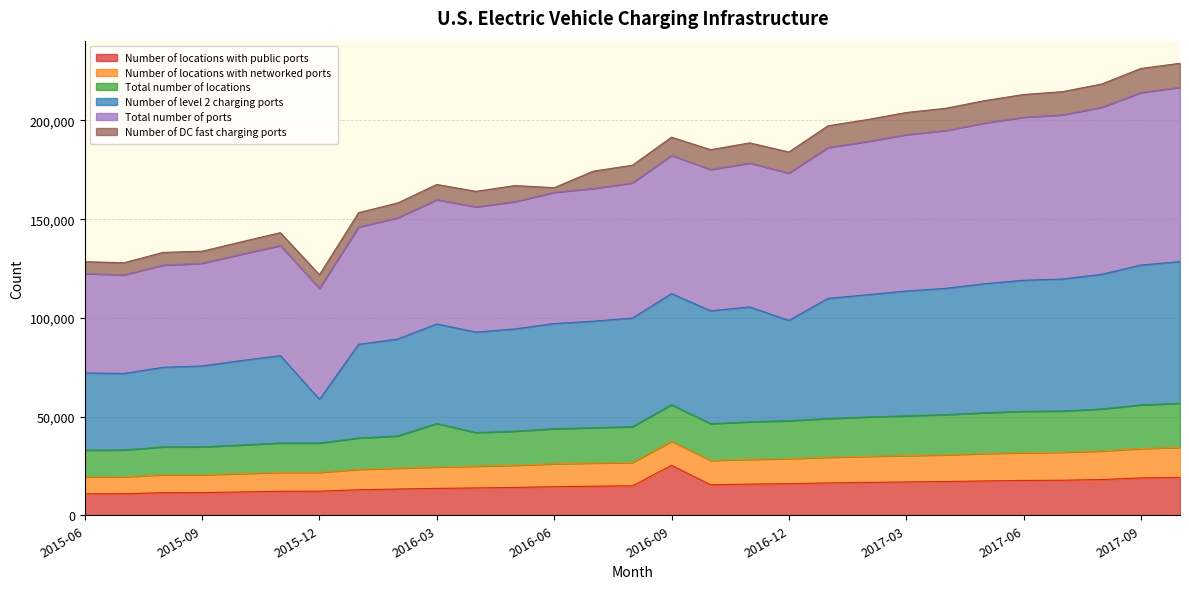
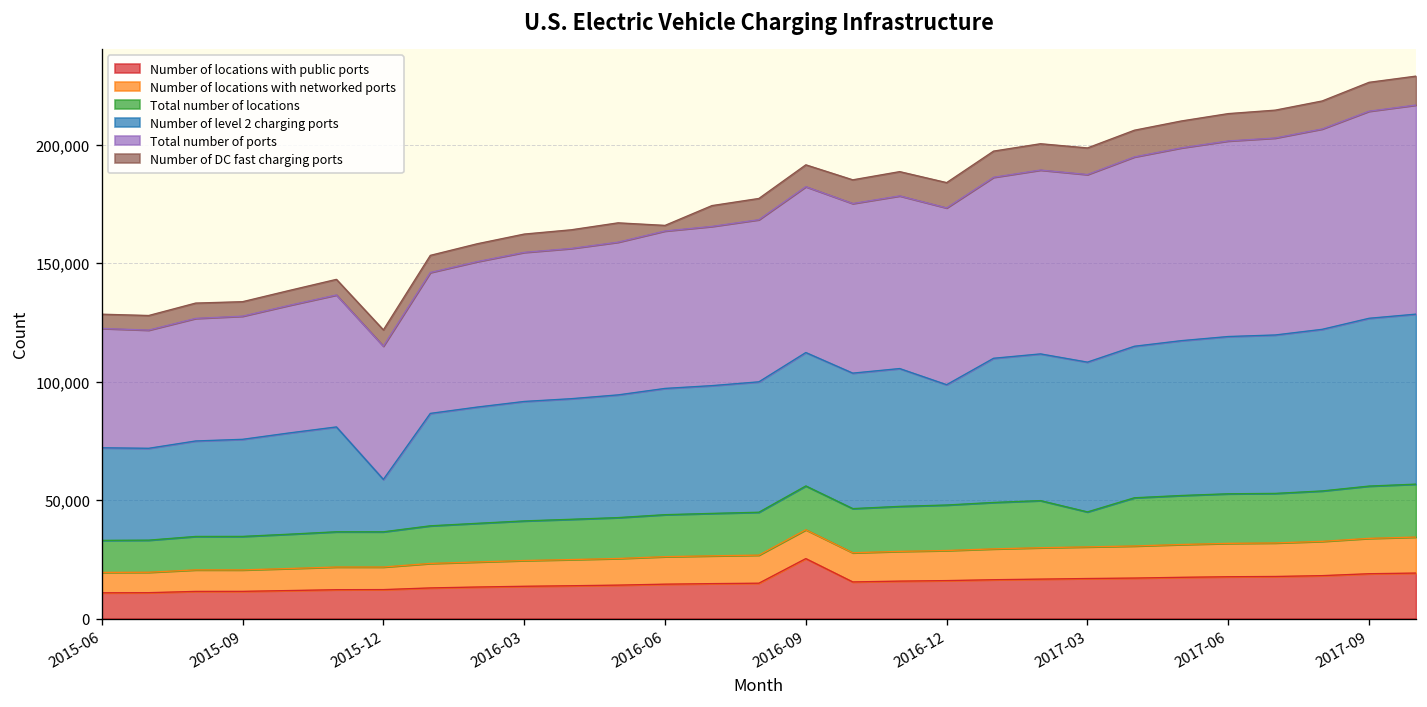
  {
    "Number of locations with public ports": {
      "2015-06": "11,000",
      "2015-09": "11,000",
      "2015-12": "12,000",
      "2016-03": "14,000",
      "2016-06": "15,000",
      "2016-09": "25,000",
      "2016-12": "16,000",
      "2017-03": "17,000",
      "2017-06": "18,000",
      "2017-09": "19,000"
    },
    "Number of locations with networked ports": {
      "2015-06": "9,000",
      "2015-09": "9,000",
      "2015-12": "10,000",
      "2016-03": "11,000",
      "2016-06": "12,000",
      "2016-09": "12,000",
      "2016-12": "13,000",
      "2017-03": "13,000",
      "2017-06": "14,000",
      "2017-09": "15,000"
    },
    "Total number of locations": {
      "2015-06": "14,000",
      "2015-09": "14,000",
      "2015-12": "15,000",
-     "2016-03": "22,000",
+     "2016-03": "17,000",
      "2016-06": "18,000",
      "2016-09": "19,000",
      "2016-12": "19,000",
-     "2017-03": "20,000",
+     "2017-03": "15,000",
      "2017-06": "21,000",
      "2017-09": "22,000"
    },
    "Number of level 2 charging ports": {
      "2015-06": "39,000",
      "2015-09": "41,000",
      "2015-12": "22,000",
      "2016-03": "50,000",
      "2016-06": "53,000",
      "2016-09": "56,000",
      "2016-12": "51,000",
      "2017-03": "63,000",
      "2017-06": "66,000",
      "2017-09": "71,000"
    },
    "Total number of ports": {
      "2015-06": "50,000",
      "2015-09": "52,000",
      "2015-12": "56,000",
      "2016-03": "63,000",
      "2016-06": "66,000",
      "2016-09": "70,000",
      "2016-12": "75,000",
      "2017-03": "79,000",
      "2017-06": "83,000",
      "2017-09": "87,000"
    },
    "Number of DC fast charging ports": {
      "2015-06": "6,000",
      "2015-09": "6,000",
      "2015-12": "7,000",
      "2016-03": "8,000",
      "2016-06": "2,000",
      "2016-09": "9,000",
      "2016-12": "11,000",
      "2017-03": "11,000",
      "2017-06": "12,000",
      "2017-09": "12,000"
    }
  }
